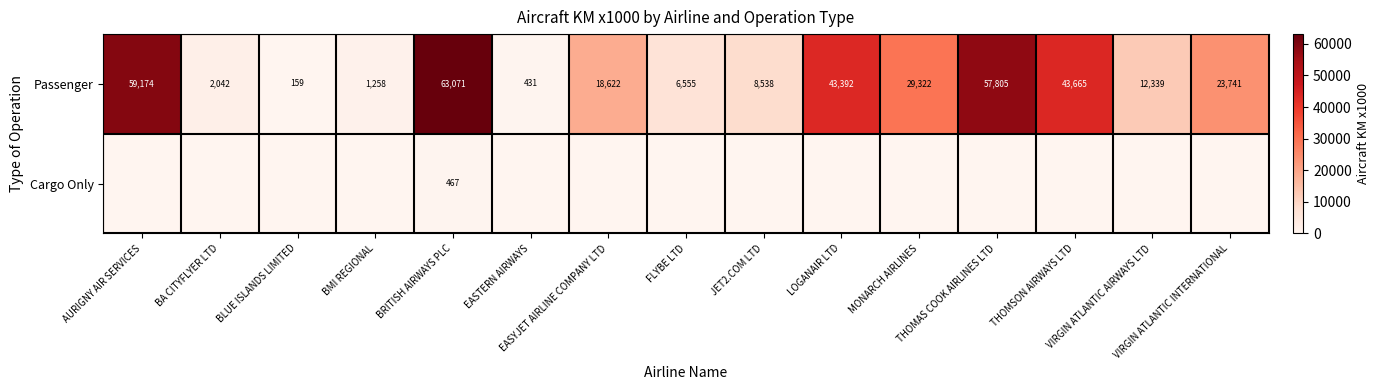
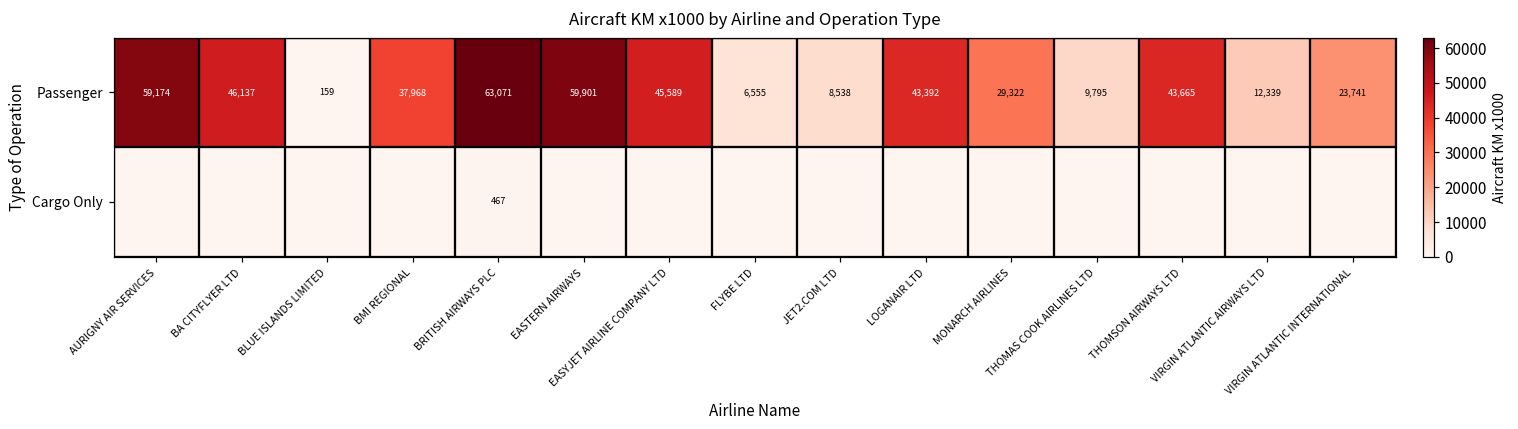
  {
    "Passenger": {
      "AURIGNY AIR SERVICES": "59,174",
-     "BA CITYFLYER LTD": "2,042",
+     "BA CITYFLYER LTD": "46,137",
      "BLUE ISLANDS LIMITED": "159",
-     "BMI REGIONAL": "1,258",
+     "BMI REGIONAL": "37,968",
      "BRITISH AIRWAYS PLC": "63,071",
-     "EASTERN AIRWAYS": "431",
-     "EASYJET AIRLINE COMPANY LTD": "18,622",
+     "EASTERN AIRWAYS": "59,901",
+     "EASYJET AIRLINE COMPANY LTD": "45,589",
      "FLYBE LTD": "6,555",
      "JET2.COM LTD": "8,538",
      "LOGANAIR LTD": "43,392",
      "MONARCH AIRLINES": "29,322",
-     "THOMAS COOK AIRLINES LTD": "57,805",
+     "THOMAS COOK AIRLINES LTD": "9,795",
      "THOMSON AIRWAYS LTD": "43,665",
      "VIRGIN ATLANTIC AIRWAYS LTD": "12,339",
      "VIRGIN ATLANTIC INTERNATIONAL": "23,741"
    },
    "Cargo Only": {
      "BRITISH AIRWAYS PLC": "467"
    }
  }
